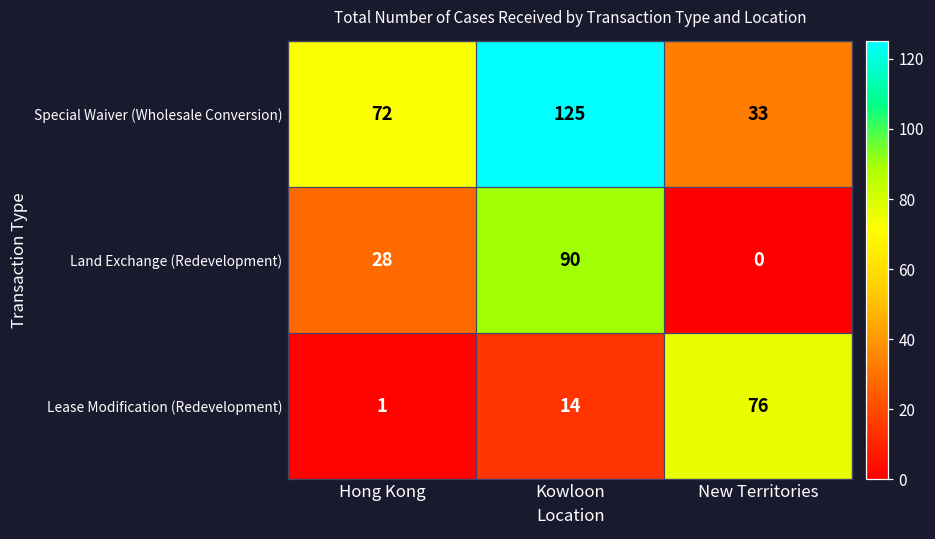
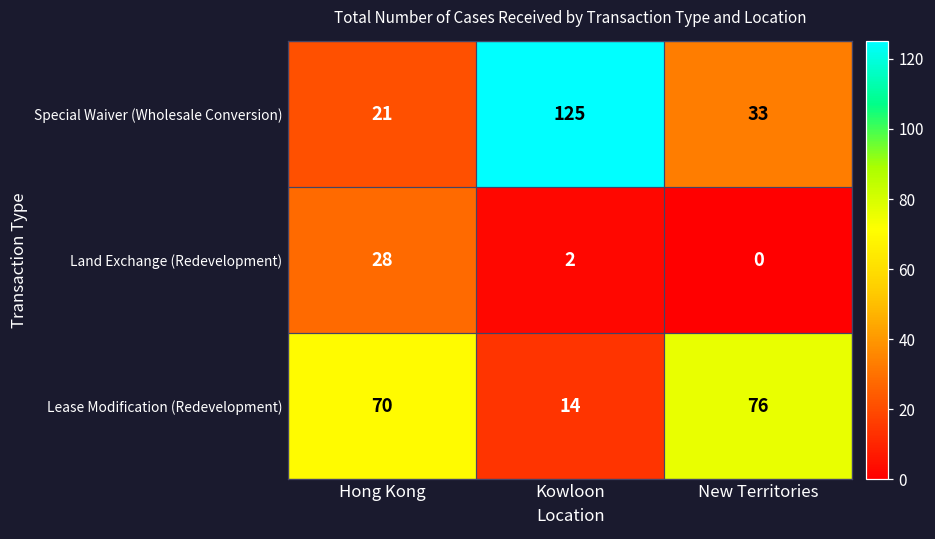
  {
    "Special Waiver (Wholesale Conversion)": {
-     "Hong Kong": 72,
+     "Hong Kong": 21,
      "Kowloon": 125,
      "New Territories": 33
    },
    "Land Exchange (Redevelopment)": {
      "Hong Kong": 28,
-     "Kowloon": 90,
+     "Kowloon": 2,
      "New Territories": 0
    },
    "Lease Modification (Redevelopment)": {
-     "Hong Kong": 1,
+     "Hong Kong": 70,
      "Kowloon": 14,
      "New Territories": 76
    }
  }
